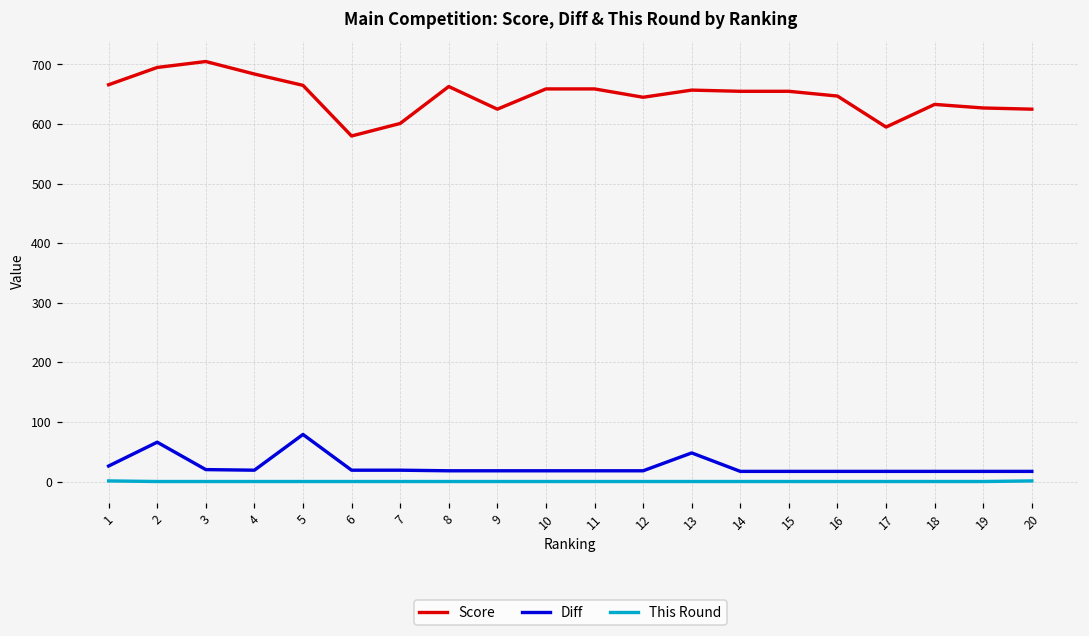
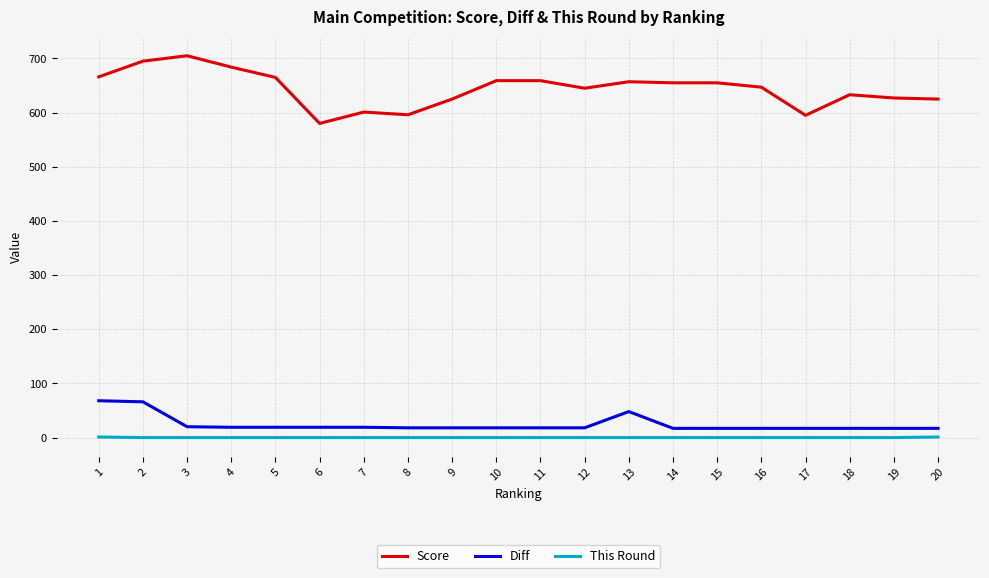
  {
    "Score": {
      "1": 670,
      "2": 700,
      "3": 710,
      "4": 680,
      "5": 670,
      "6": 580,
      "7": 600,
-     "8": 660,
+     "8": 600,
      "9": 630,
      "10": 660,
      "11": 660,
      "12": 650,
      "13": 660,
      "14": 660,
      "15": 660,
      "16": 650,
      "17": 600,
      "18": 630,
      "19": 630,
      "20": 630
    },
    "Diff": {
-     "1": 30,
+     "1": 70,
      "2": 70,
      "3": 20,
      "4": 20,
-     "5": 80,
+     "5": 20,
      "6": 20,
      "7": 20,
      "8": 20,
      "9": 20,
      "10": 20,
      "11": 20,
      "12": 20,
      "13": 50,
      "14": 20,
      "15": 20,
      "16": 20,
      "17": 20,
      "18": 20,
      "19": 20,
      "20": 20
    },
    "This Round": {
      "1": 0,
      "2": 0,
      "3": 0,
      "4": 0,
      "5": 0,
      "6": 0,
      "7": 0,
      "8": 0,
      "9": 0,
      "10": 0,
      "11": 0,
      "12": 0,
      "13": 0,
      "14": 0,
      "15": 0,
      "16": 0,
      "17": 0,
      "18": 0,
      "19": 0,
      "20": 0
    }
  }
